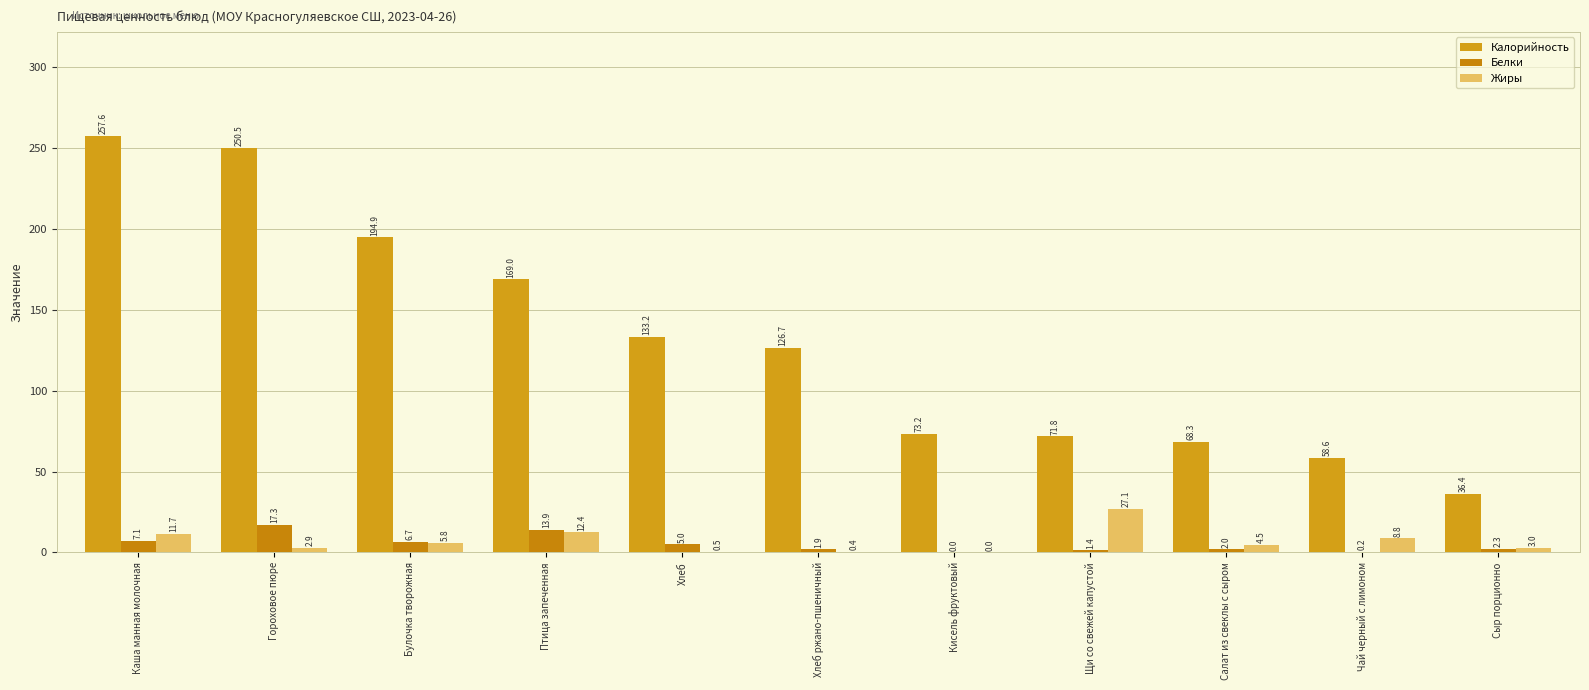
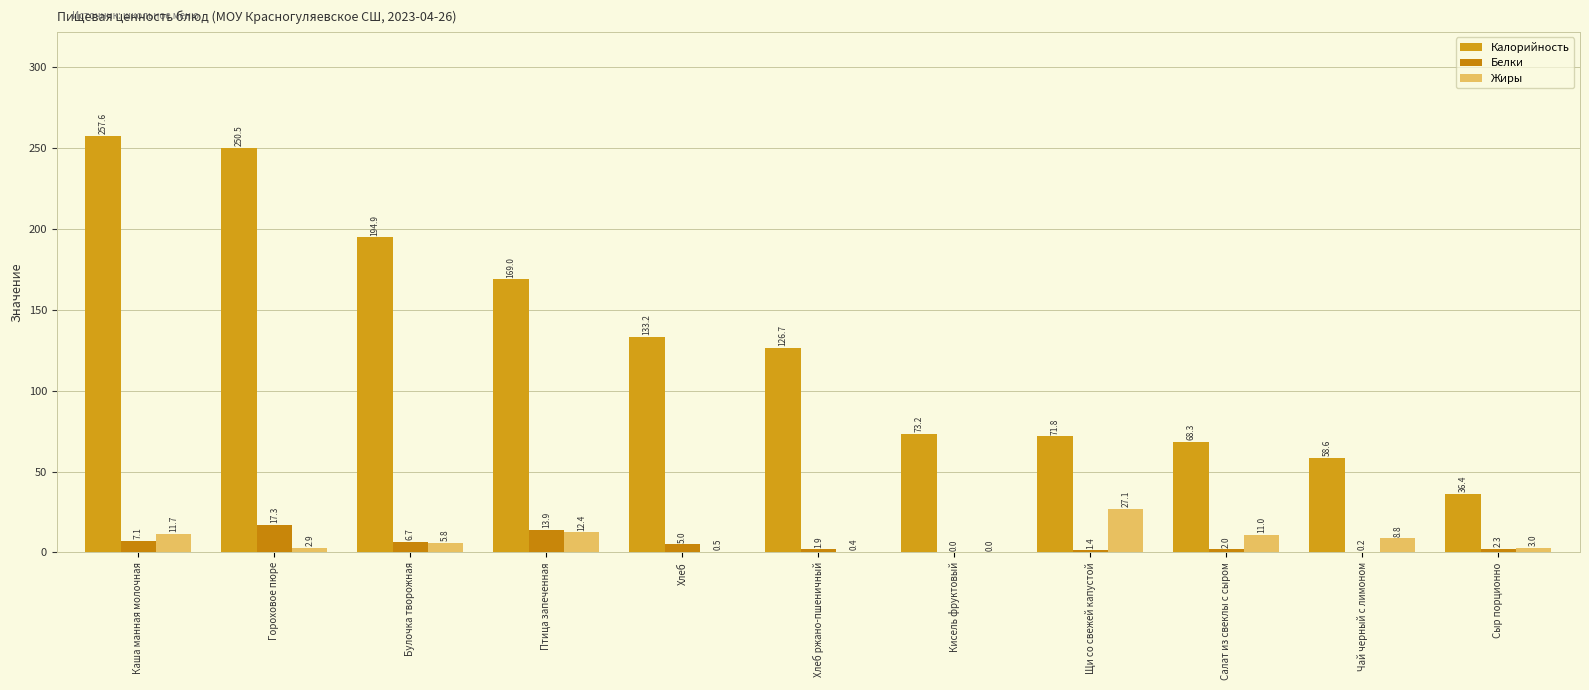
  {
    "Жиры": {
      "Каша манная молочная": 11.7,
      "Гороховое пюре": 2.9,
      "Булочка творожная": 5.8,
      "Птица запеченная": 12.4,
      "Хлеб": 0.5,
      "Хлеб ржано-пшеничный": 0.4,
      "Кисель фруктовый": 0.0,
      "Щи со свежей капустой": 27.1,
-     "Салат из свеклы с сыром": 4.5,
+     "Салат из свеклы с сыром": 11.0,
      "Чай черный с лимоном": 8.8,
      "Сыр порционно": 3.0
    }
  }
